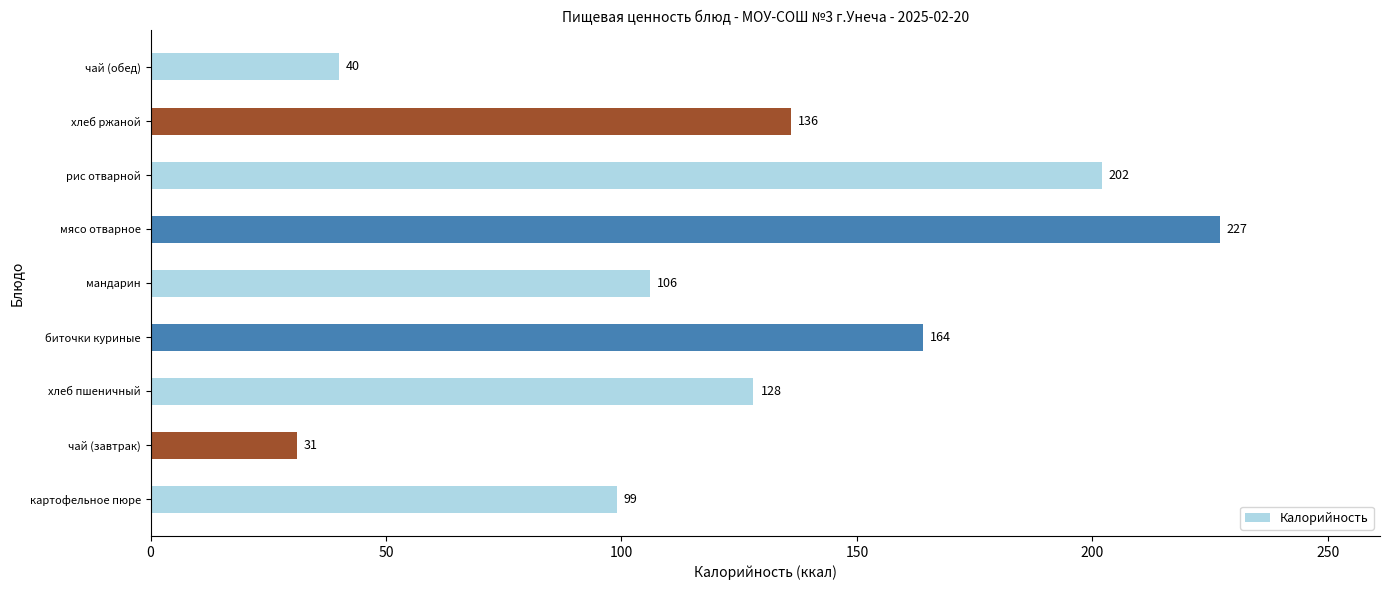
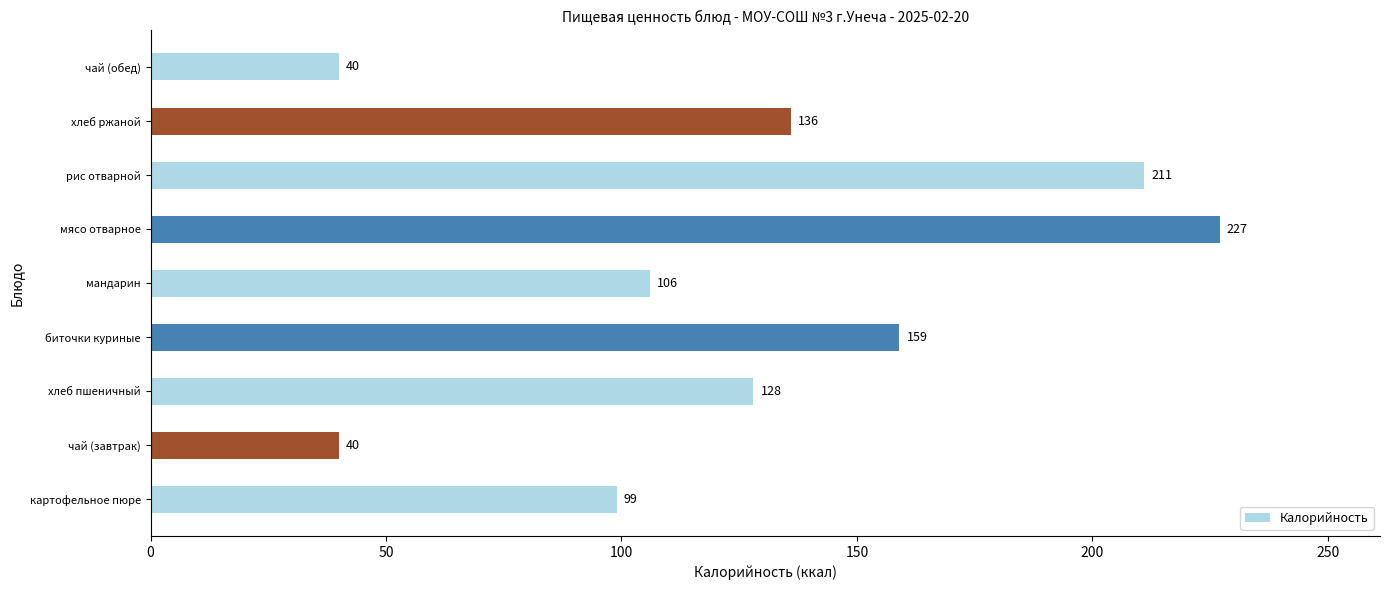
  {
    "чай (обед)": 40,
    "хлеб ржаной": 136,
-   "рис отварной": 202,
+   "рис отварной": 211,
    "мясо отварное": 227,
    "мандарин": 106,
-   "биточки куриные": 164,
+   "биточки куриные": 159,
    "хлеб пшеничный": 128,
-   "чай (завтрак)": 31,
+   "чай (завтрак)": 40,
    "картофельное пюре": 99
  }
